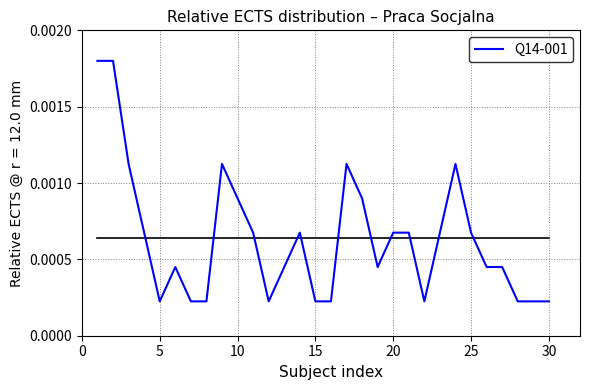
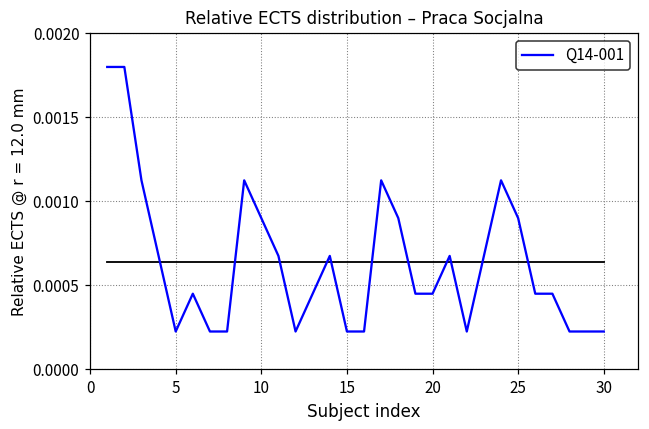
  {
    "Q14-001": {
      "5": 0.00023,
      "10": 0.00090,
      "15": 0.00023,
-     "20": 0.00068,
-     "25": 0.00068,
+     "20": 0.00045,
+     "25": 0.00090,
      "30": 0.00023
    }
  }
